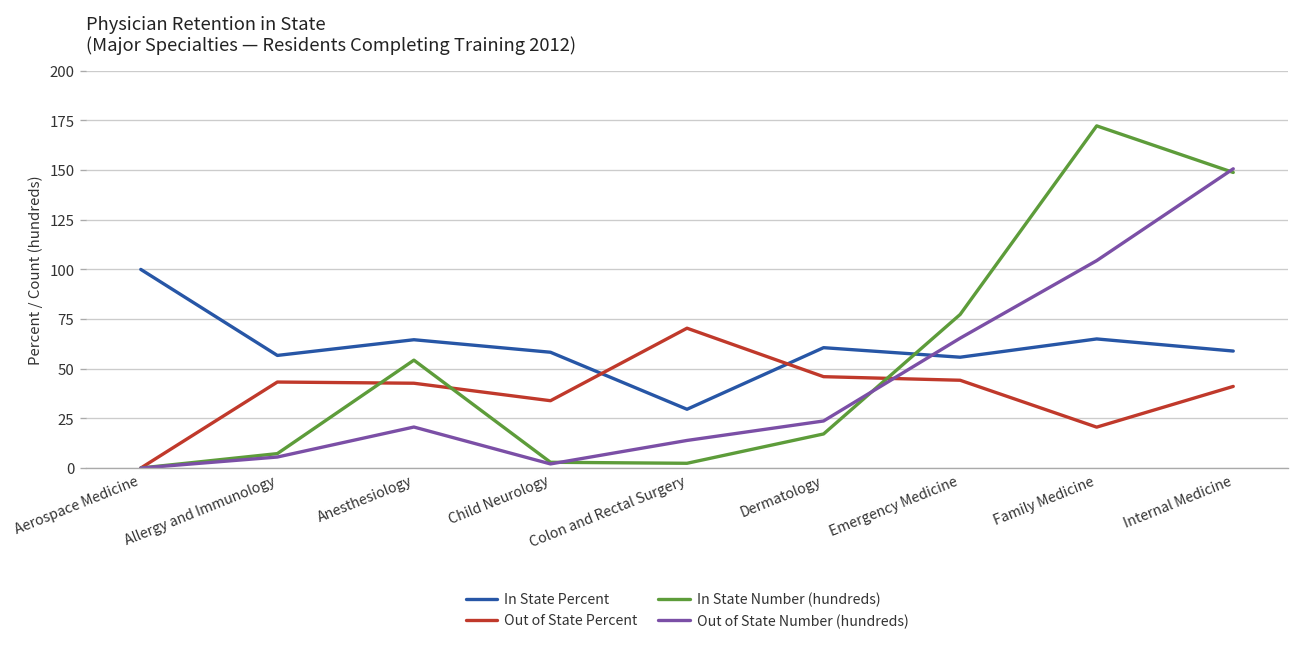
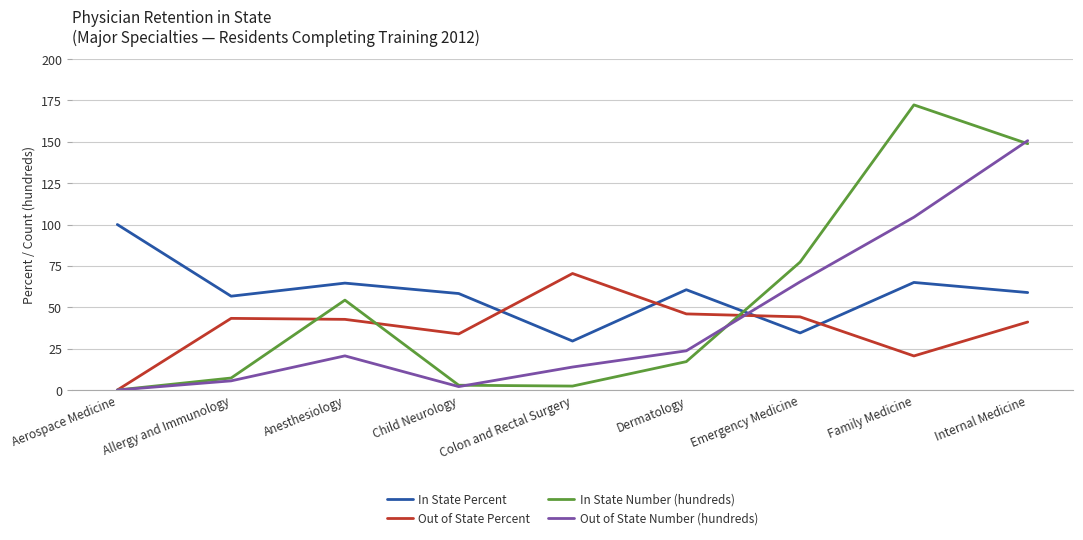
  {
    "In State Percent": {
      "Aerospace Medicine": 100,
      "Allergy and Immunology": 57,
      "Anesthesiology": 65,
      "Child Neurology": 58,
      "Colon and Rectal Surgery": 30,
      "Dermatology": 61,
-     "Emergency Medicine": 56,
+     "Emergency Medicine": 35,
      "Family Medicine": 65,
      "Internal Medicine": 59
    },
    "Out of State Percent": {
      "Allergy and Immunology": 43,
      "Anesthesiology": 43,
      "Child Neurology": 34,
      "Colon and Rectal Surgery": 70,
      "Dermatology": 46,
      "Emergency Medicine": 44,
      "Family Medicine": 21,
      "Internal Medicine": 41
    },
    "In State Number (hundreds)": {
      "Allergy and Immunology": 7,
      "Anesthesiology": 54,
      "Colon and Rectal Surgery": 2,
      "Dermatology": 17,
      "Emergency Medicine": 77,
      "Family Medicine": 172,
      "Internal Medicine": 149
    },
    "Out of State Number (hundreds)": {
      "Allergy and Immunology": 6,
      "Anesthesiology": 21,
      "Colon and Rectal Surgery": 14,
      "Dermatology": 24,
      "Emergency Medicine": 65,
      "Family Medicine": 104,
      "Internal Medicine": 151
    }
  }
